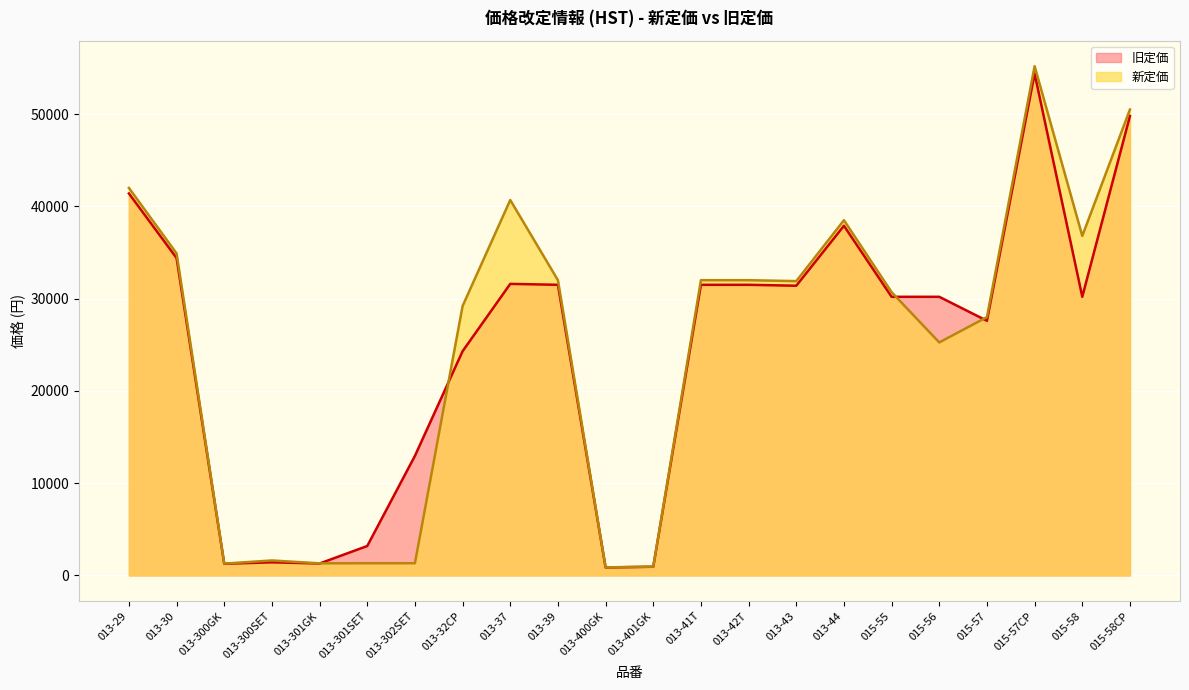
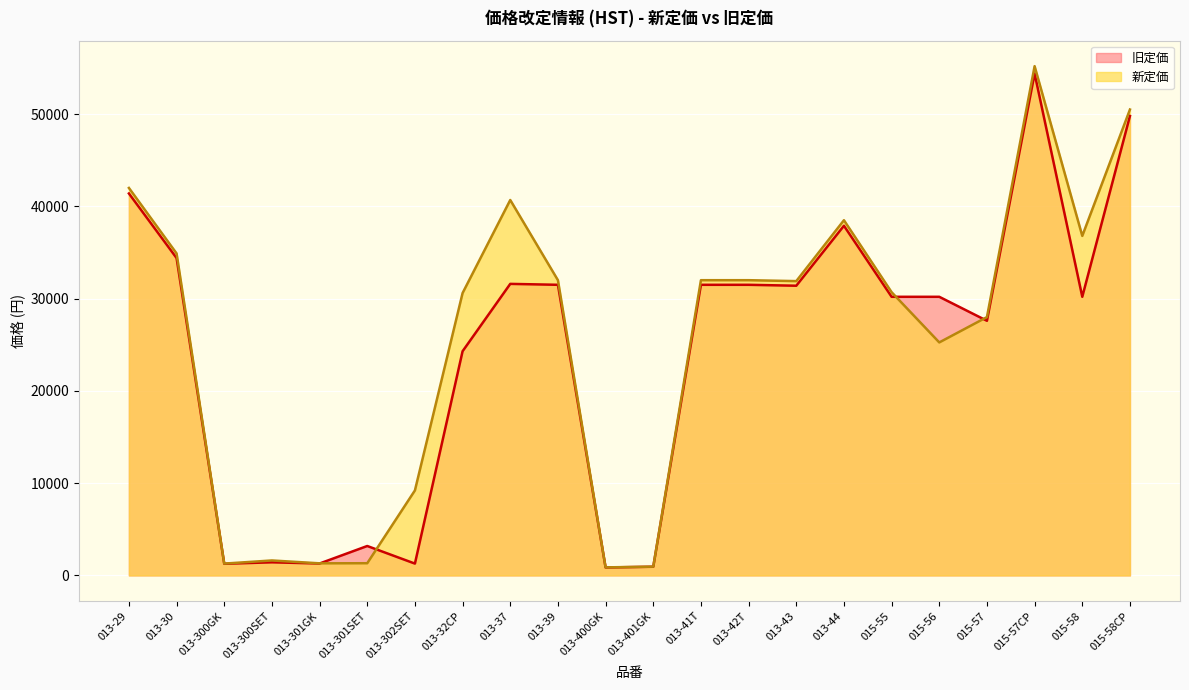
  {
    "旧定価": {
      "013-29": 41000,
      "013-30": 34000,
      "013-301SET": 3000,
-     "013-302SET": 13000,
+     "013-302SET": 1000,
      "013-32CP": 24000,
      "013-37": 32000,
      "013-39": 32000,
      "013-41T": 32000,
      "013-42T": 32000,
      "013-43": 31000,
      "013-44": 38000,
      "015-55": 30000,
      "015-56": 30000,
      "015-57": 28000,
      "015-57CP": 54000,
      "015-58": 30000,
      "015-58CP": 50000
    },
    "新定価": {
      "013-29": 42000,
      "013-30": 35000,
      "013-301SET": 1000,
-     "013-302SET": 1000,
-     "013-32CP": 29000,
+     "013-302SET": 9000,
+     "013-32CP": 31000,
      "013-37": 41000,
      "013-39": 32000,
      "013-41T": 32000,
      "013-42T": 32000,
      "013-43": 32000,
      "013-44": 39000,
      "015-55": 31000,
      "015-56": 25000,
      "015-57": 28000,
      "015-57CP": 55000,
      "015-58": 37000,
      "015-58CP": 51000
    }
  }
